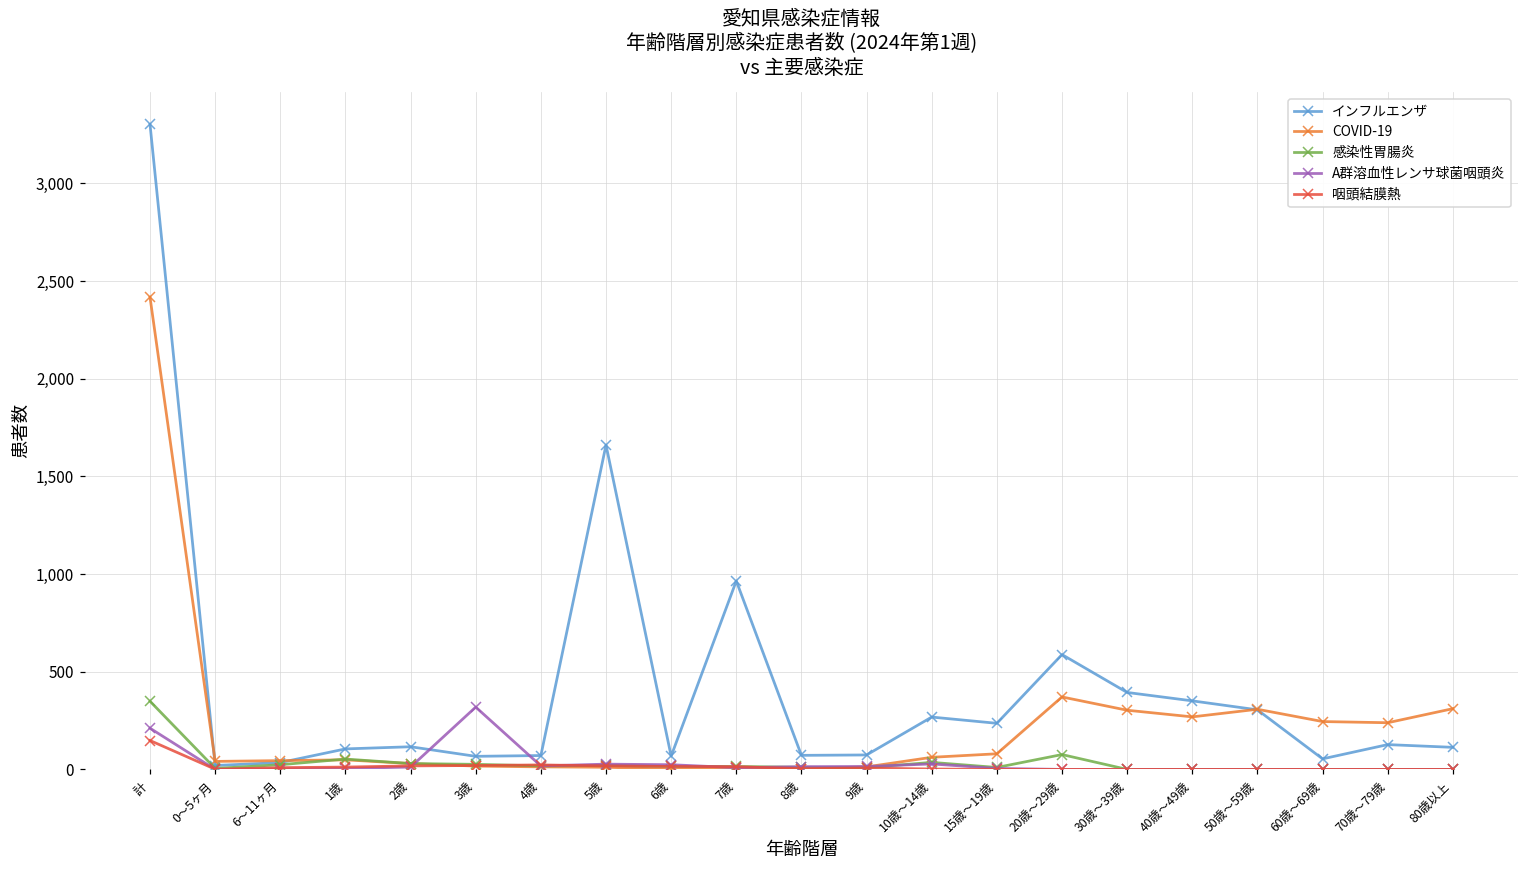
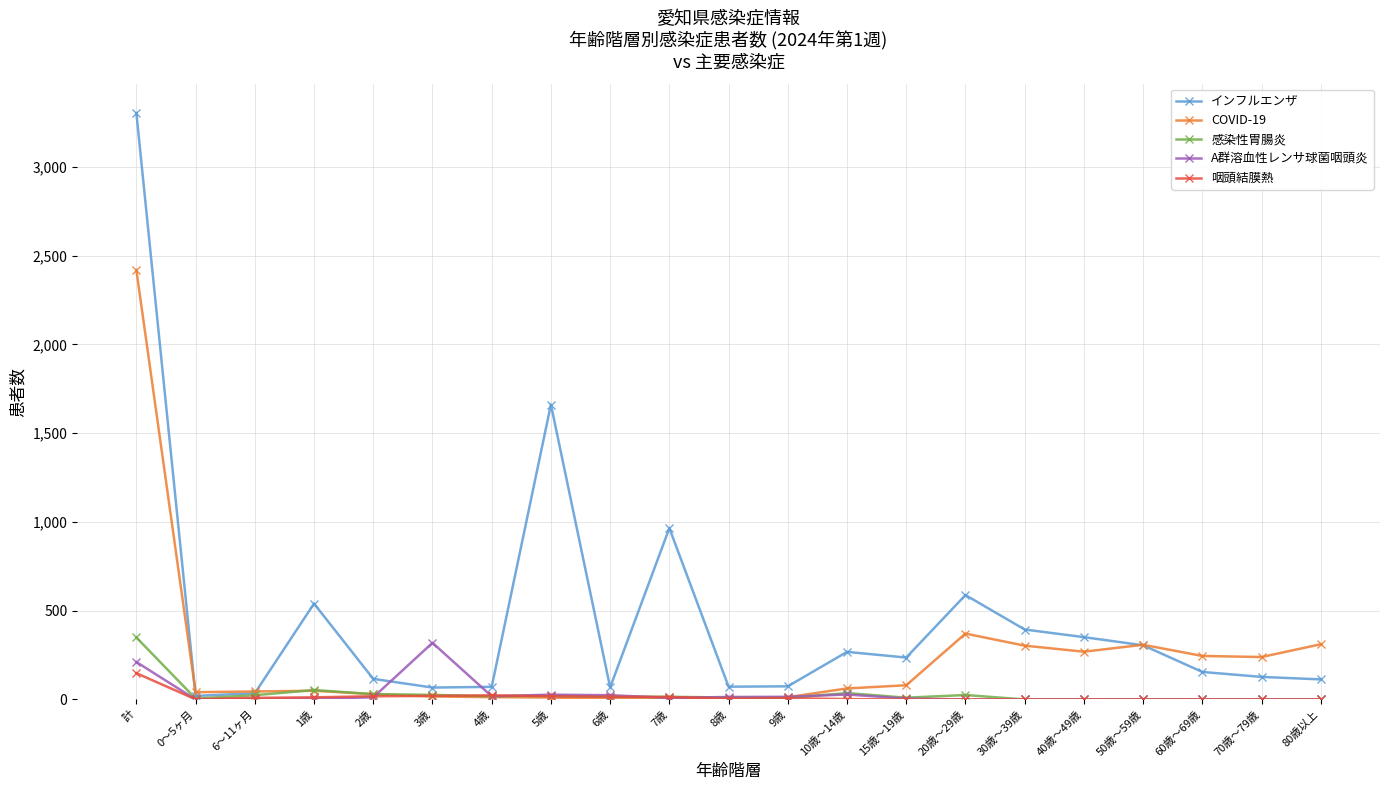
  {
    "インフルエンザ": {
      "計": "3,300",
      "0～5ヶ月": "20",
-     "1歳": "110",
+     "1歳": "540",
      "2歳": "120",
      "3歳": "70",
      "4歳": "70",
      "5歳": "1,660",
      "6歳": "70",
      "7歳": "970",
      "8歳": "70",
      "9歳": "70",
      "10歳～14歳": "270",
      "15歳～19歳": "240",
      "20歳～29歳": "590",
      "30歳～39歳": "390",
      "40歳～49歳": "350",
-     "60歳～69歳": "50",
+     "60歳～69歳": "160",
      "70歳～79歳": "130",
      "80歳以上": "110"
    },
    "感染性胃腸炎": {
      "計": "350",
-     "20歳～29歳": "80"
+     "20歳～29歳": "30"
    },
    "A群溶血性レンサ球菌咽頭炎": {
      "計": "210",
      "3歳": "320"
    }
  }
